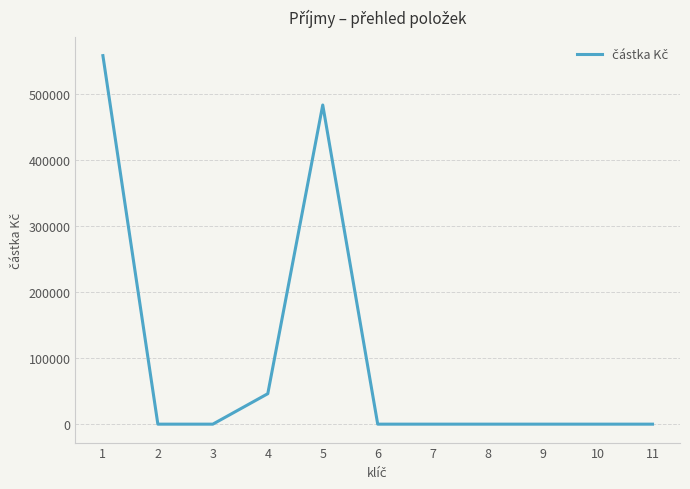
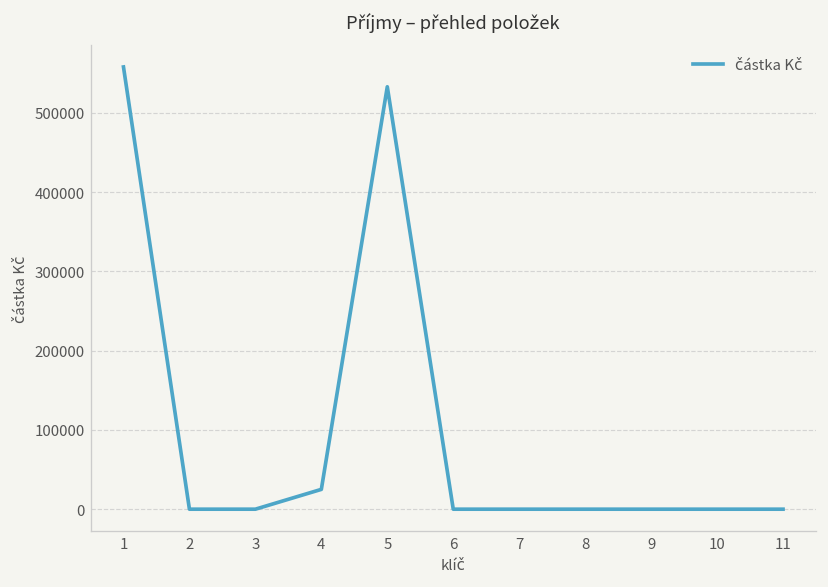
  {
    "1": 560000,
    "2": 0,
    "3": 0,
-   "4": 50000,
-   "5": 480000,
+   "4": 30000,
+   "5": 530000,
    "6": 0,
    "7": 0,
    "8": 0,
    "9": 0,
    "10": 0,
    "11": 0
  }
